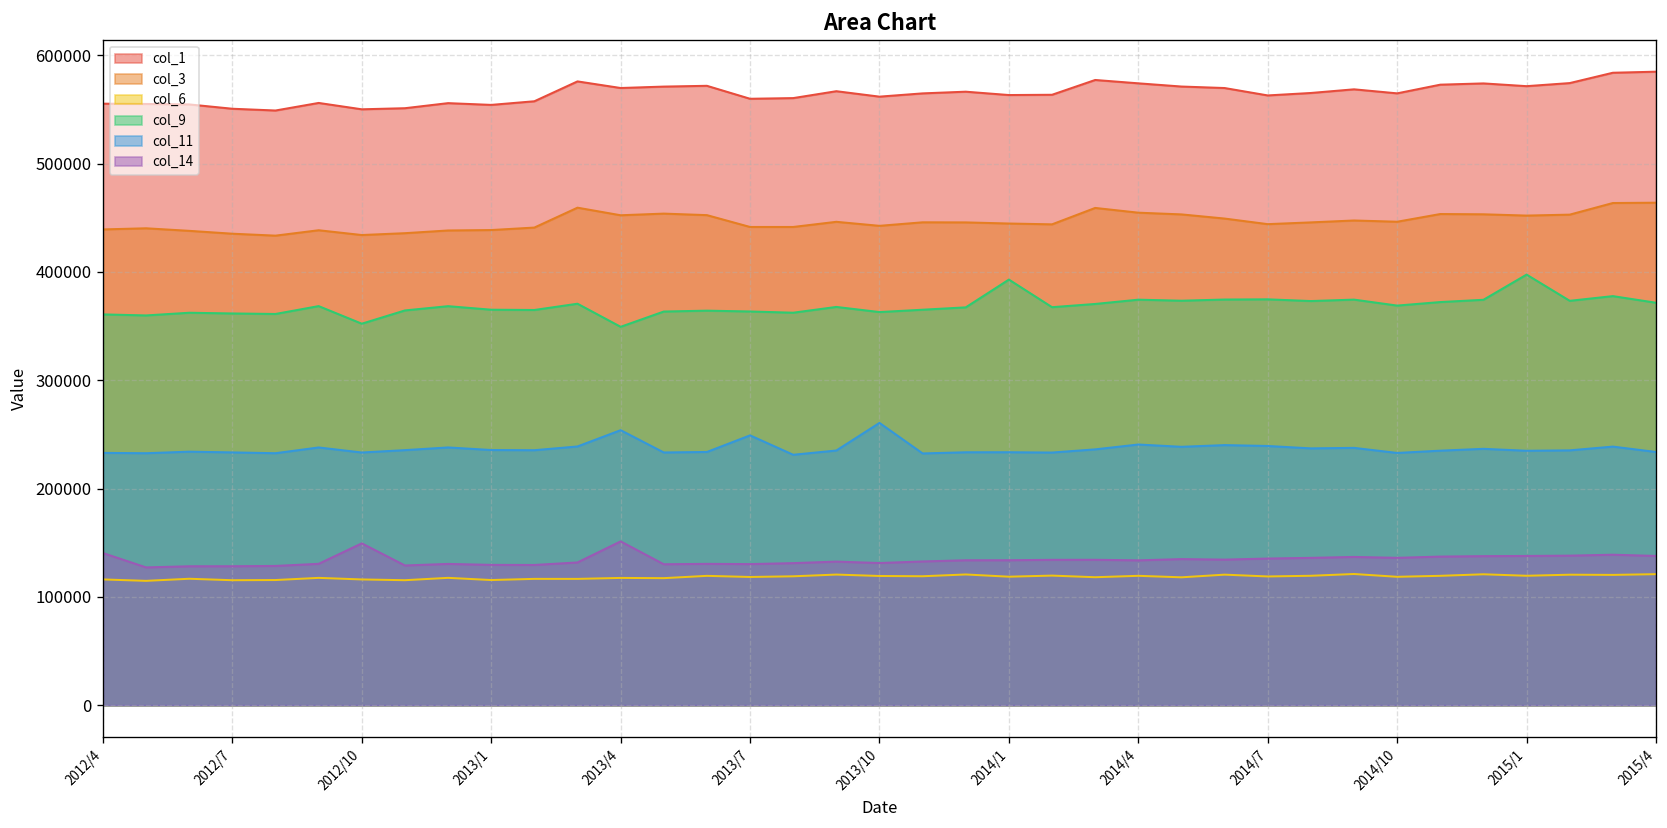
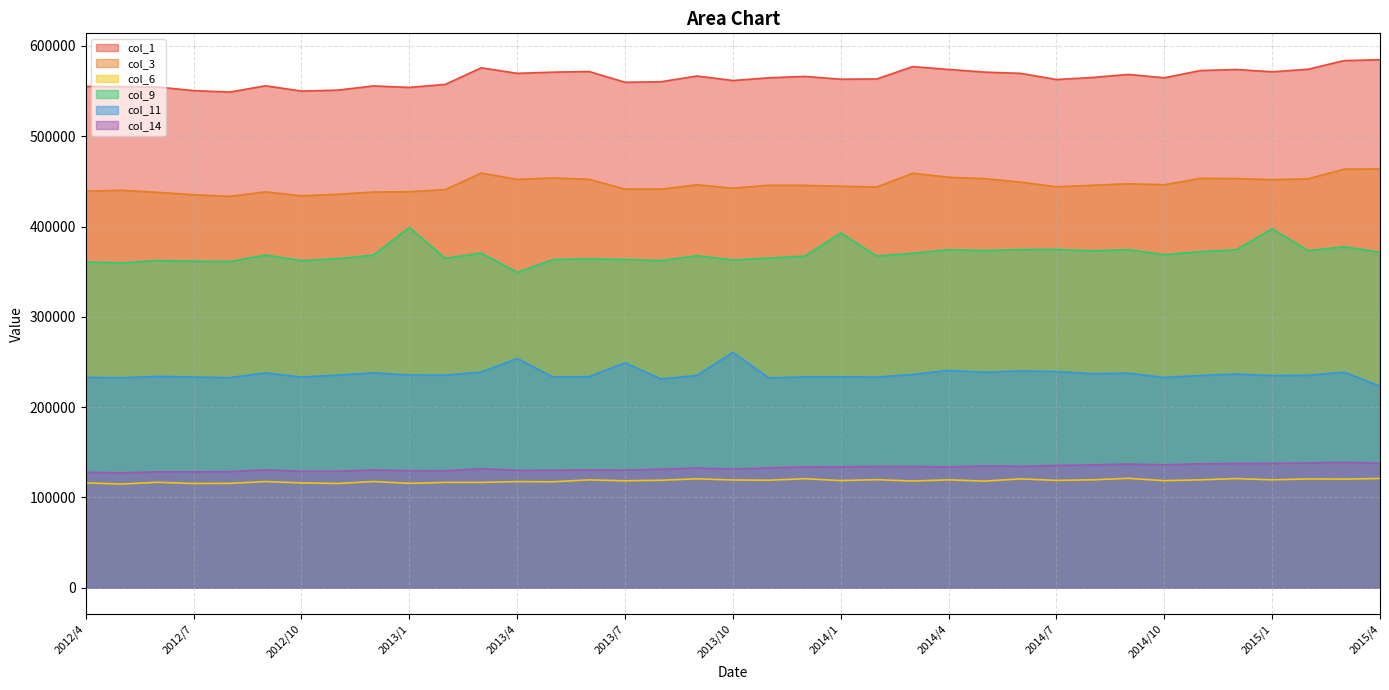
  {
    "col_9": {
      "2012/4": 360000,
      "2012/7": 360000,
-     "2012/10": 350000,
-     "2013/1": 370000,
+     "2012/10": 360000,
+     "2013/1": 400000,
      "2013/4": 350000,
      "2013/7": 360000,
      "2013/10": 360000,
      "2014/1": 390000,
      "2014/4": 370000,
      "2014/7": 370000,
      "2014/10": 370000,
      "2015/1": 400000,
      "2015/4": 370000
    },
    "col_11": {
      "2012/4": 230000,
      "2012/7": 230000,
      "2012/10": 230000,
      "2013/1": 240000,
      "2013/4": 250000,
      "2013/7": 250000,
      "2013/10": 260000,
      "2014/1": 230000,
      "2014/4": 240000,
      "2014/7": 240000,
      "2014/10": 230000,
      "2015/1": 230000,
-     "2015/4": 230000
+     "2015/4": 220000
    },
    "col_14": {
-     "2012/4": 140000,
+     "2012/4": 130000,
      "2012/7": 130000,
-     "2012/10": 150000,
+     "2012/10": 130000,
      "2013/1": 130000,
-     "2013/4": 150000,
+     "2013/4": 130000,
      "2013/7": 130000,
      "2013/10": 130000,
      "2014/1": 130000,
      "2014/4": 130000,
      "2014/7": 140000,
      "2014/10": 140000,
      "2015/1": 140000,
      "2015/4": 140000
    }
  }
